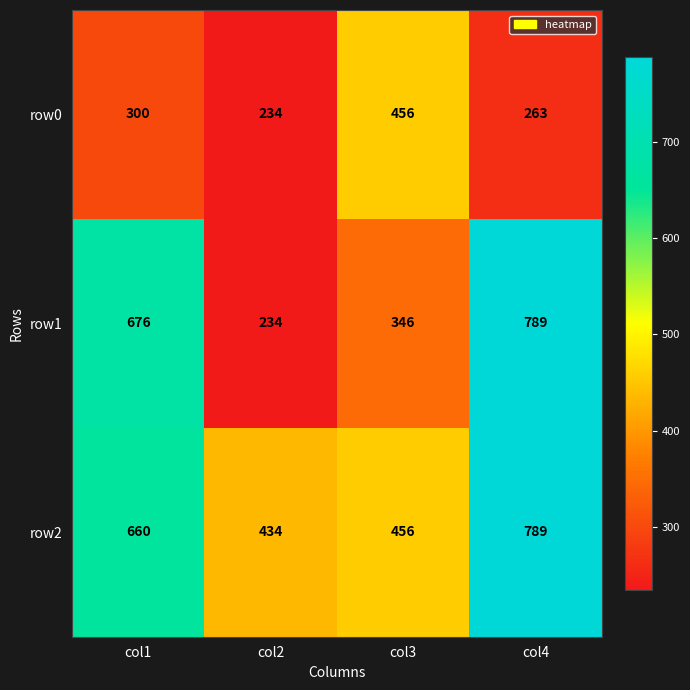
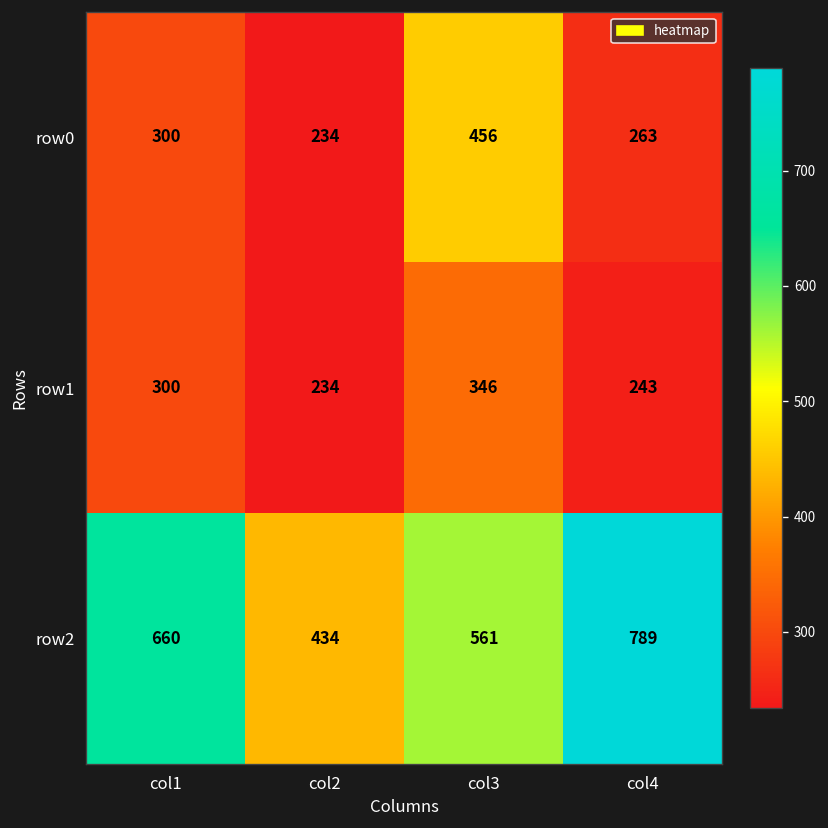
  {
    "row0": {
      "col1": 300,
      "col2": 234,
      "col3": 456,
      "col4": 263
    },
    "row1": {
-     "col1": 676,
+     "col1": 300,
      "col2": 234,
      "col3": 346,
-     "col4": 789
+     "col4": 243
    },
    "row2": {
      "col1": 660,
      "col2": 434,
-     "col3": 456,
+     "col3": 561,
      "col4": 789
    }
  }
